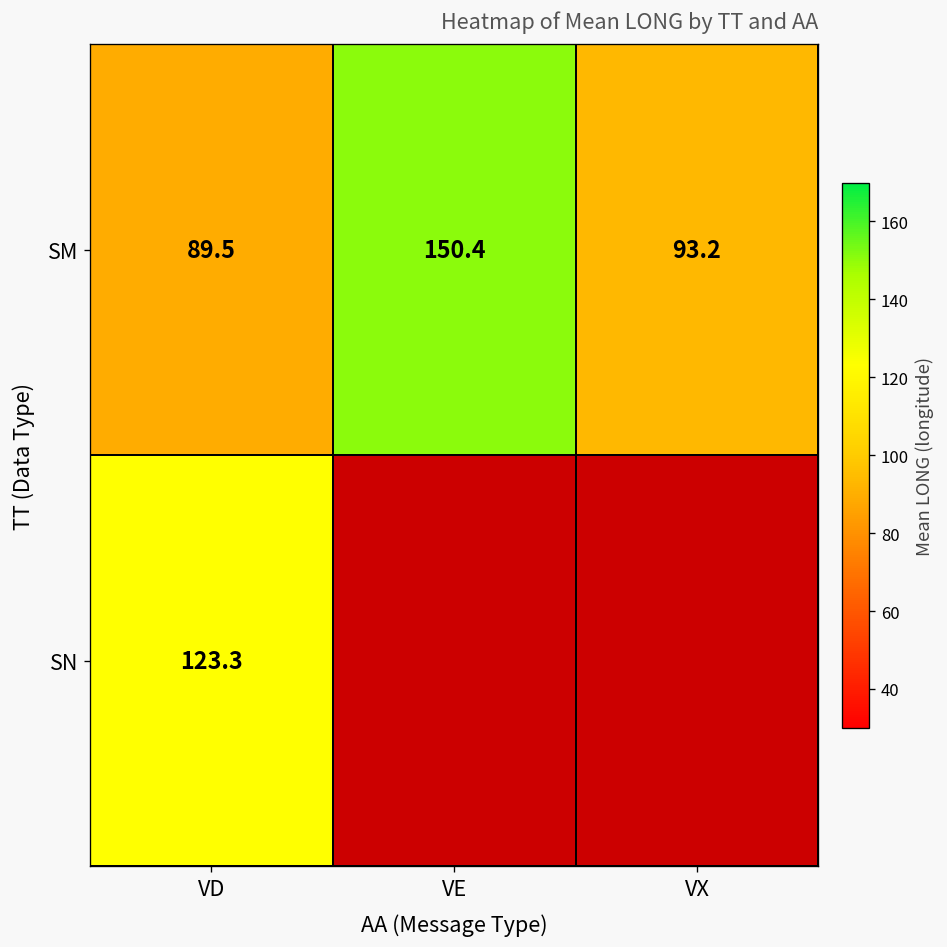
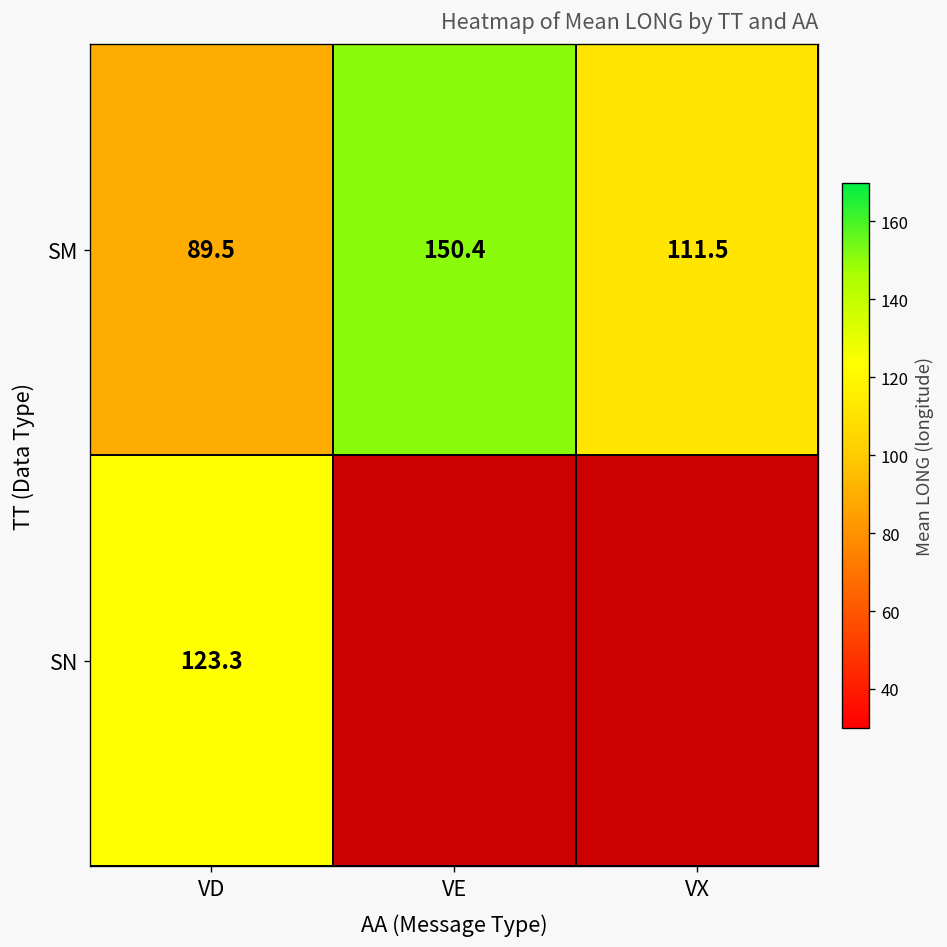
  {
    "SM": {
      "VD": 89.5,
      "VE": 150.4,
-     "VX": 93.2
+     "VX": 111.5
    },
    "SN": {
      "VD": 123.3
    }
  }
